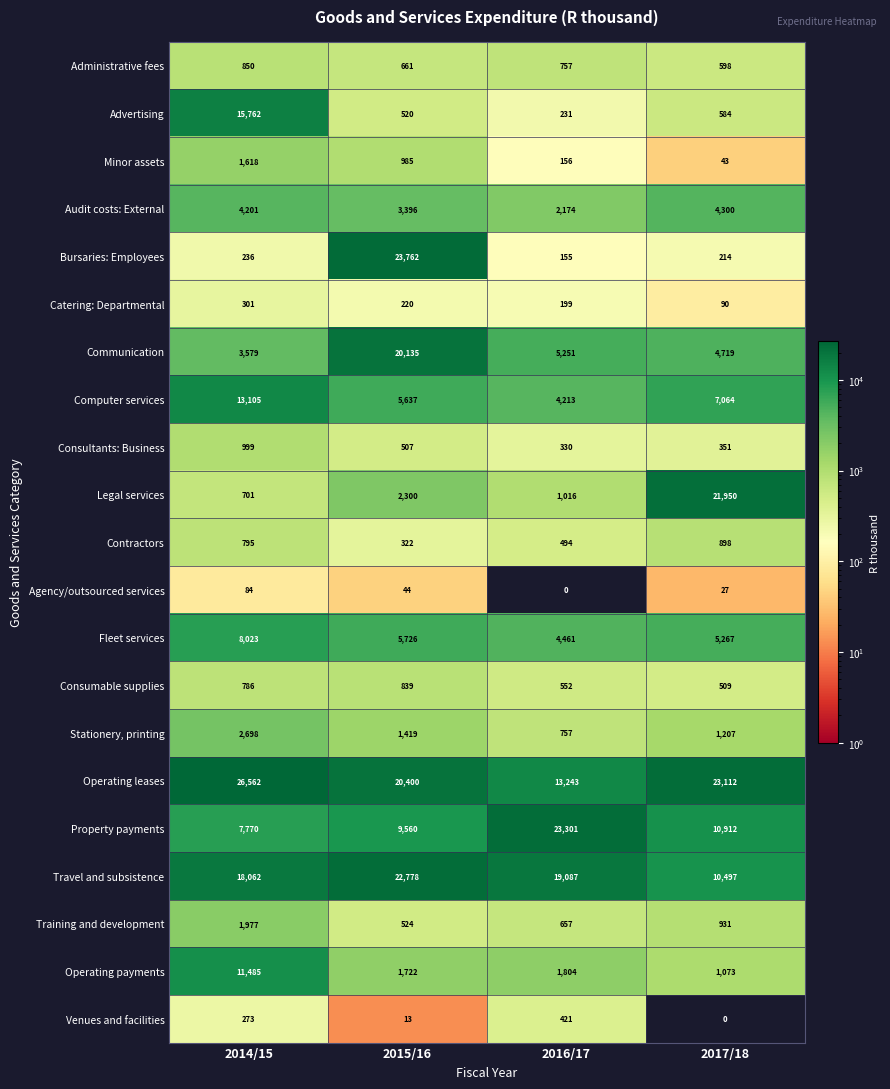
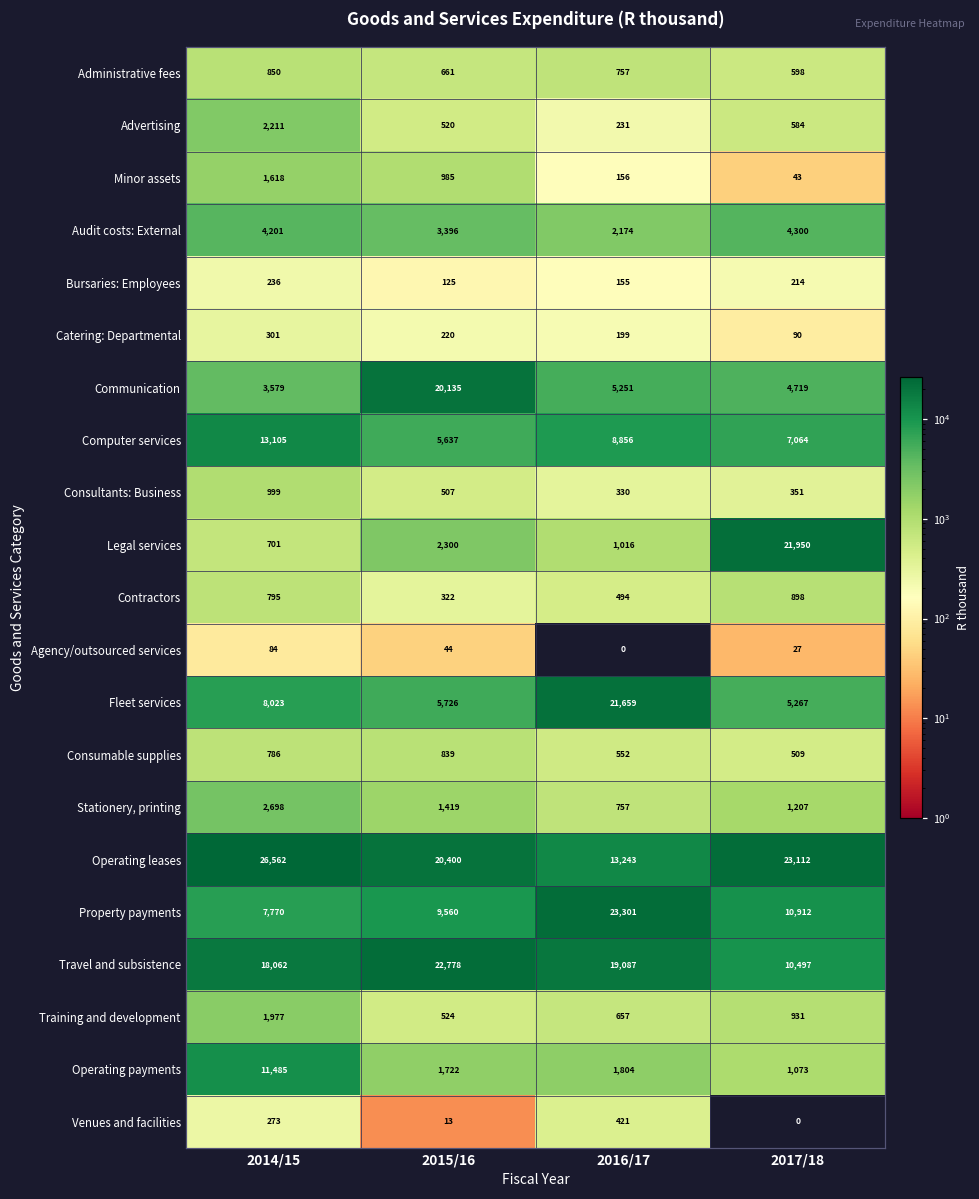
  {
    "Administrative fees": {
      "2014/15": "850",
      "2015/16": "661",
      "2016/17": "757",
      "2017/18": "598"
    },
    "Advertising": {
-     "2014/15": "15,762",
+     "2014/15": "2,211",
      "2015/16": "520",
      "2016/17": "231",
      "2017/18": "584"
    },
    "Minor assets": {
      "2014/15": "1,618",
      "2015/16": "985",
      "2016/17": "156",
      "2017/18": "43"
    },
    "Audit costs: External": {
      "2014/15": "4,201",
      "2015/16": "3,396",
      "2016/17": "2,174",
      "2017/18": "4,300"
    },
    "Bursaries: Employees": {
      "2014/15": "236",
-     "2015/16": "23,762",
+     "2015/16": "125",
      "2016/17": "155",
      "2017/18": "214"
    },
    "Catering: Departmental": {
      "2014/15": "301",
      "2015/16": "220",
      "2016/17": "199",
      "2017/18": "90"
    },
    "Communication": {
      "2014/15": "3,579",
      "2015/16": "20,135",
      "2016/17": "5,251",
      "2017/18": "4,719"
    },
    "Computer services": {
      "2014/15": "13,105",
      "2015/16": "5,637",
-     "2016/17": "4,213",
+     "2016/17": "8,856",
      "2017/18": "7,064"
    },
    "Consultants: Business": {
      "2014/15": "999",
      "2015/16": "507",
      "2016/17": "330",
      "2017/18": "351"
    },
    "Legal services": {
      "2014/15": "701",
      "2015/16": "2,300",
      "2016/17": "1,016",
      "2017/18": "21,950"
    },
    "Contractors": {
      "2014/15": "795",
      "2015/16": "322",
      "2016/17": "494",
      "2017/18": "898"
    },
    "Agency/outsourced services": {
      "2014/15": "84",
      "2015/16": "44",
      "2016/17": "0",
      "2017/18": "27"
    },
    "Fleet services": {
      "2014/15": "8,023",
      "2015/16": "5,726",
-     "2016/17": "4,461",
+     "2016/17": "21,659",
      "2017/18": "5,267"
    },
    "Consumable supplies": {
      "2014/15": "786",
      "2015/16": "839",
      "2016/17": "552",
      "2017/18": "509"
    },
    "Stationery, printing": {
      "2014/15": "2,698",
      "2015/16": "1,419",
      "2016/17": "757",
      "2017/18": "1,207"
    },
    "Operating leases": {
      "2014/15": "26,562",
      "2015/16": "20,400",
      "2016/17": "13,243",
      "2017/18": "23,112"
    },
    "Property payments": {
      "2014/15": "7,770",
      "2015/16": "9,560",
      "2016/17": "23,301",
      "2017/18": "10,912"
    },
    "Travel and subsistence": {
      "2014/15": "18,062",
      "2015/16": "22,778",
      "2016/17": "19,087",
      "2017/18": "10,497"
    },
    "Training and development": {
      "2014/15": "1,977",
      "2015/16": "524",
      "2016/17": "657",
      "2017/18": "931"
    },
    "Operating payments": {
      "2014/15": "11,485",
      "2015/16": "1,722",
      "2016/17": "1,804",
      "2017/18": "1,073"
    },
    "Venues and facilities": {
      "2014/15": "273",
      "2015/16": "13",
      "2016/17": "421",
      "2017/18": "0"
    }
  }
